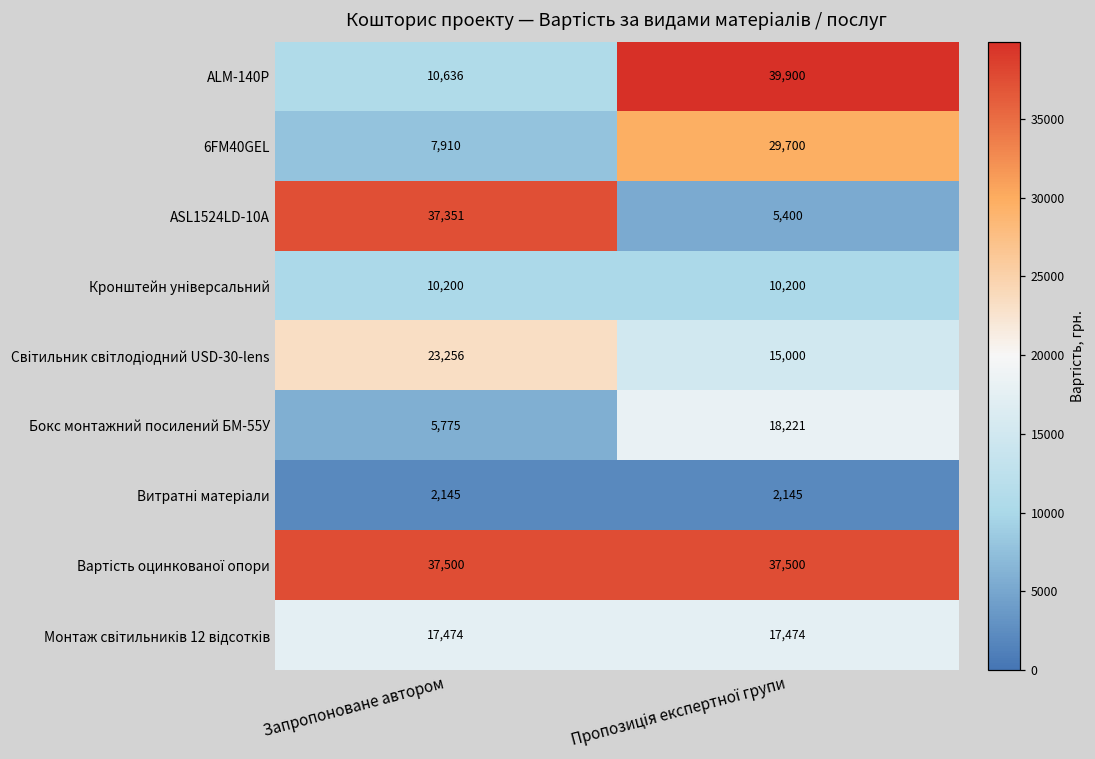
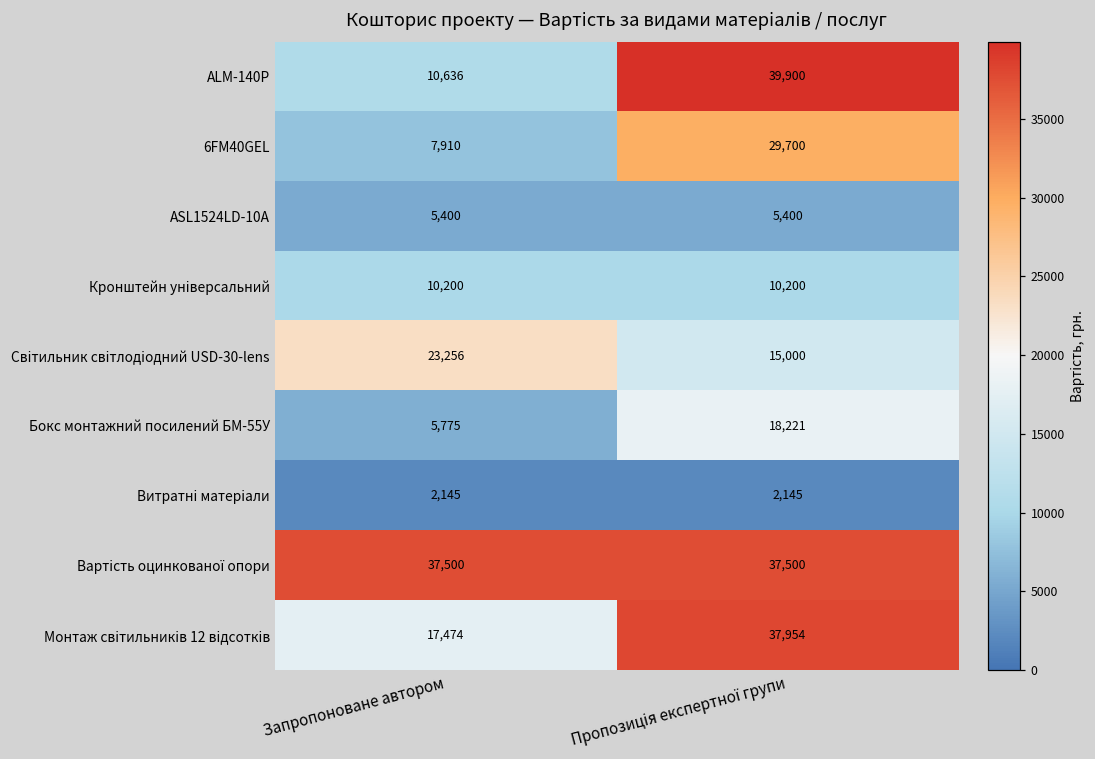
  {
    "ALM-140P": {
      "Запропоноване автором": "10,636",
      "Пропозиція експертної групи": "39,900"
    },
    "6FM40GEL": {
      "Запропоноване автором": "7,910",
      "Пропозиція експертної групи": "29,700"
    },
    "ASL1524LD-10A": {
-     "Запропоноване автором": "37,351",
+     "Запропоноване автором": "5,400",
      "Пропозиція експертної групи": "5,400"
    },
    "Кронштейн універсальний": {
      "Запропоноване автором": "10,200",
      "Пропозиція експертної групи": "10,200"
    },
    "Світильник світлодіодний USD-30-lens": {
      "Запропоноване автором": "23,256",
      "Пропозиція експертної групи": "15,000"
    },
    "Бокс монтажний посилений БМ-55У": {
      "Запропоноване автором": "5,775",
      "Пропозиція експертної групи": "18,221"
    },
    "Витратні матеріали": {
      "Запропоноване автором": "2,145",
      "Пропозиція експертної групи": "2,145"
    },
    "Вартість оцинкованої опори": {
      "Запропоноване автором": "37,500",
      "Пропозиція експертної групи": "37,500"
    },
    "Монтаж світильників 12 відсотків": {
      "Запропоноване автором": "17,474",
-     "Пропозиція експертної групи": "17,474"
+     "Пропозиція експертної групи": "37,954"
    }
  }
